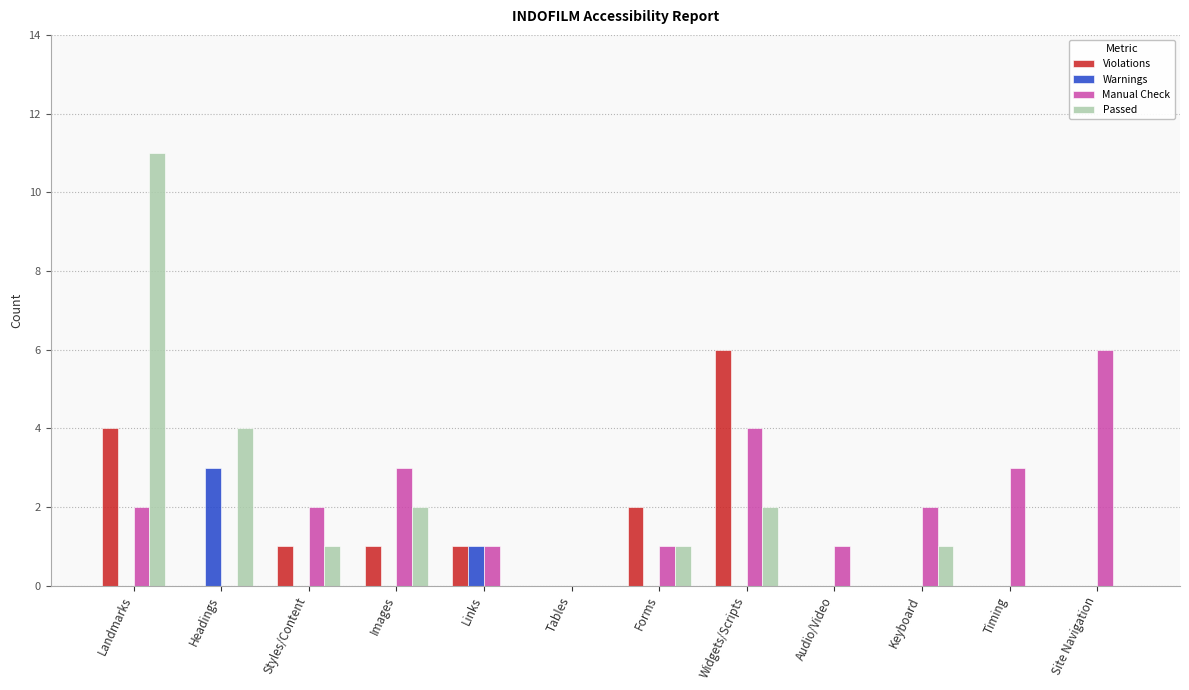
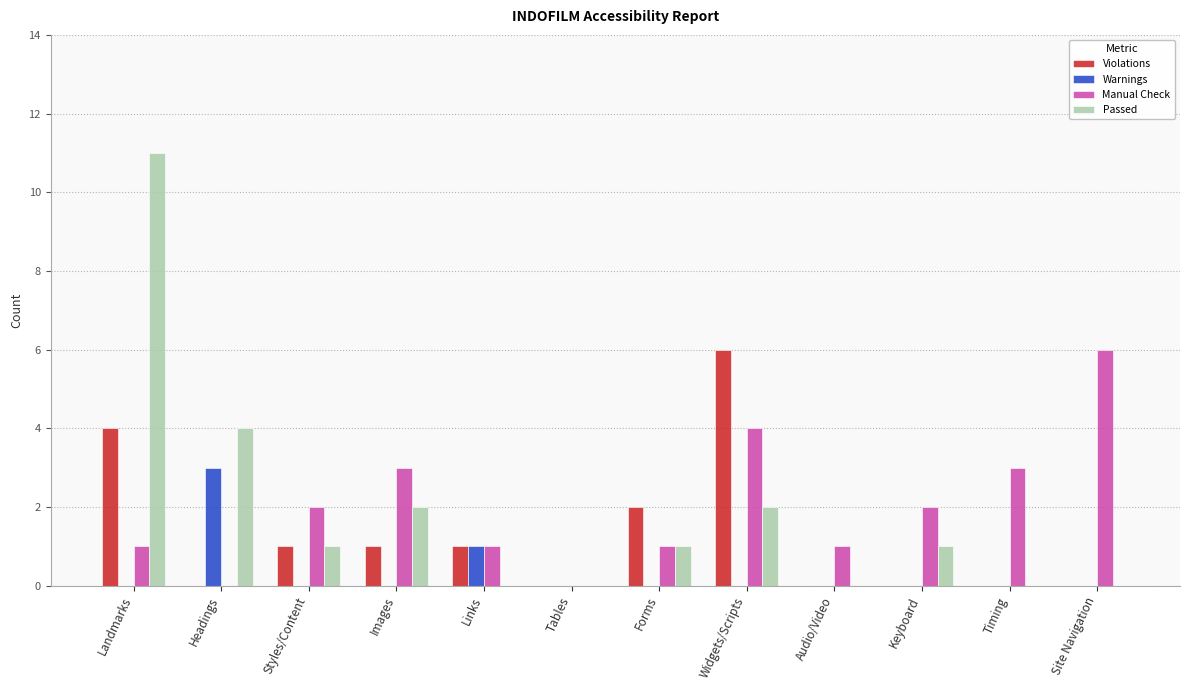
  {
    "Violations": {
      "Landmarks": 4,
      "Headings": 0,
      "Styles/Content": 1,
      "Images": 1,
      "Links": 1,
      "Tables": 0,
      "Forms": 2,
      "Widgets/Scripts": 6,
      "Audio/Video": 0,
      "Keyboard": 0,
      "Timing": 0,
      "Site Navigation": 0
    },
    "Warnings": {
      "Landmarks": 0,
      "Headings": 3,
      "Styles/Content": 0,
      "Images": 0,
      "Links": 1,
      "Tables": 0,
      "Forms": 0,
      "Widgets/Scripts": 0,
      "Audio/Video": 0,
      "Keyboard": 0,
      "Timing": 0,
      "Site Navigation": 0
    },
    "Manual Check": {
-     "Landmarks": 2,
+     "Landmarks": 1,
      "Headings": 0,
      "Styles/Content": 2,
      "Images": 3,
      "Links": 1,
      "Tables": 0,
      "Forms": 1,
      "Widgets/Scripts": 4,
      "Audio/Video": 1,
      "Keyboard": 2,
      "Timing": 3,
      "Site Navigation": 6
    },
    "Passed": {
      "Landmarks": 11,
      "Headings": 4,
      "Styles/Content": 1,
      "Images": 2,
      "Links": 0,
      "Tables": 0,
      "Forms": 1,
      "Widgets/Scripts": 2,
      "Audio/Video": 0,
      "Keyboard": 1,
      "Timing": 0,
      "Site Navigation": 0
    }
  }
